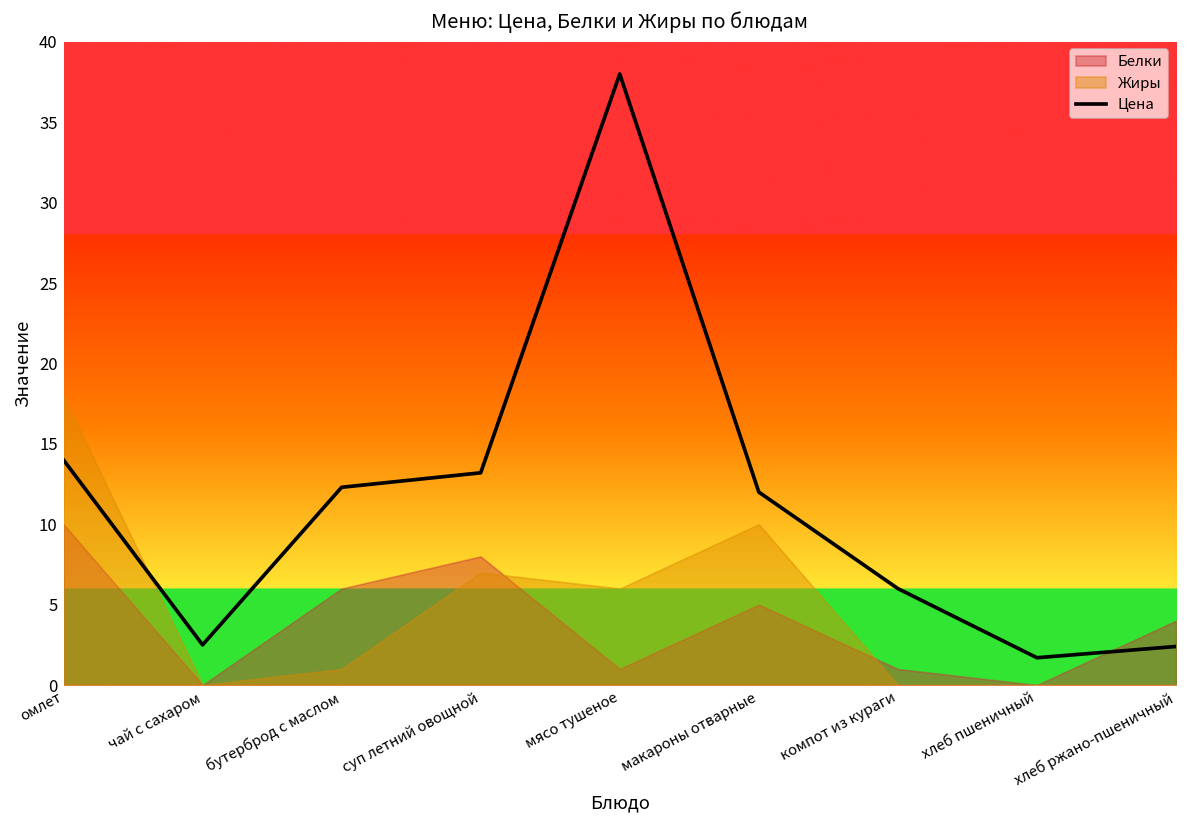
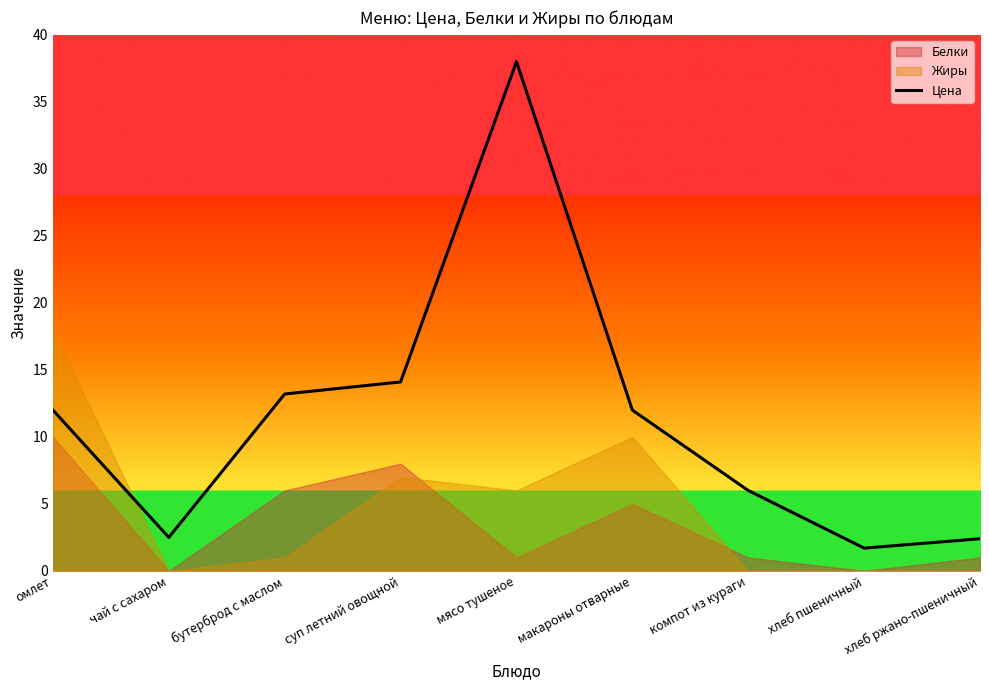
  {
    "Цена": {
-     "омлет": 14,
+     "омлет": 12,
      "чай с сахаром": 2.5,
-     "бутерброд с маслом": 12.3,
-     "суп летний овощной": 13.2,
+     "бутерброд с маслом": 13.2,
+     "суп летний овощной": 14.1,
      "мясо тушеное": 38.0,
      "макароны отварные": 12.0,
      "компот из кураги": 6.0,
      "хлеб пшеничный": 1.7,
      "хлеб ржано-пшеничный": 2.4
    },
    "Белки": {
      "омлет": 10,
      "бутерброд с маслом": 6,
      "суп летний овощной": 8,
      "мясо тушеное": 1,
      "макароны отварные": 5,
      "компот из кураги": 1,
-     "хлеб ржано-пшеничный": 4
+     "хлеб ржано-пшеничный": 1
    },
    "Жиры": {
      "омлет": 18.0,
      "бутерброд с маслом": 1.0,
      "суп летний овощной": 7.0,
      "мясо тушеное": 6.0,
      "макароны отварные": 10.0,
      "компот из кураги": 0.0,
      "хлеб ржано-пшеничный": 0.0
    }
  }
